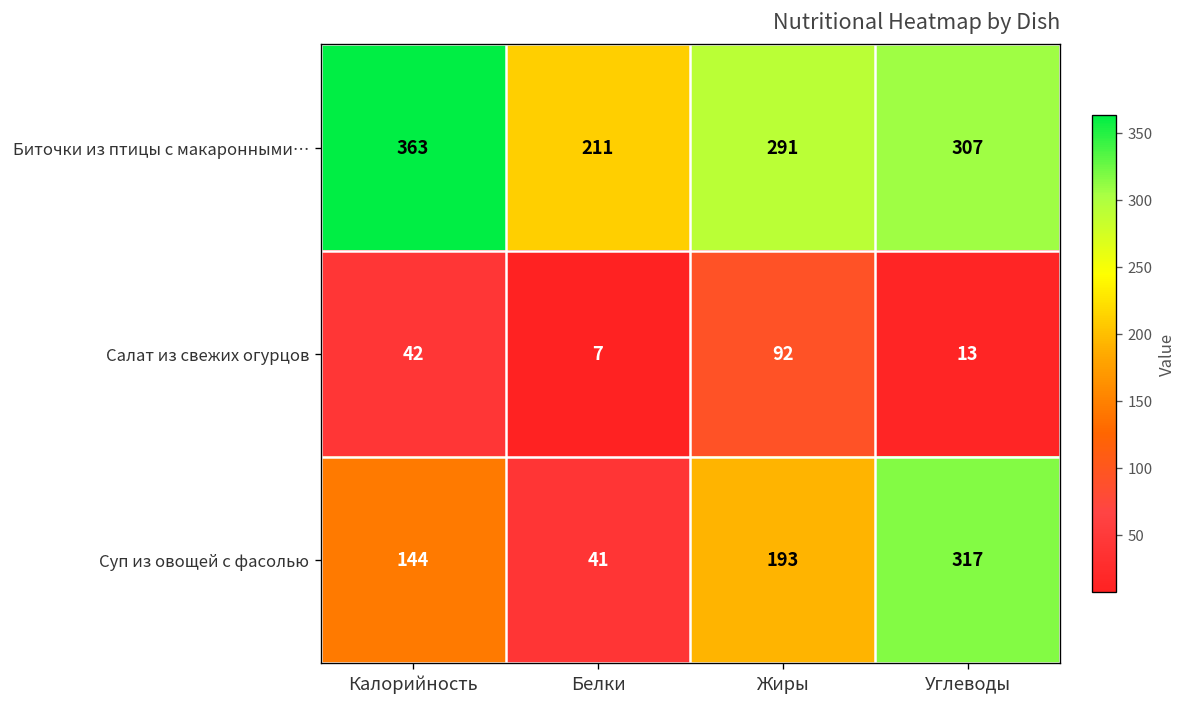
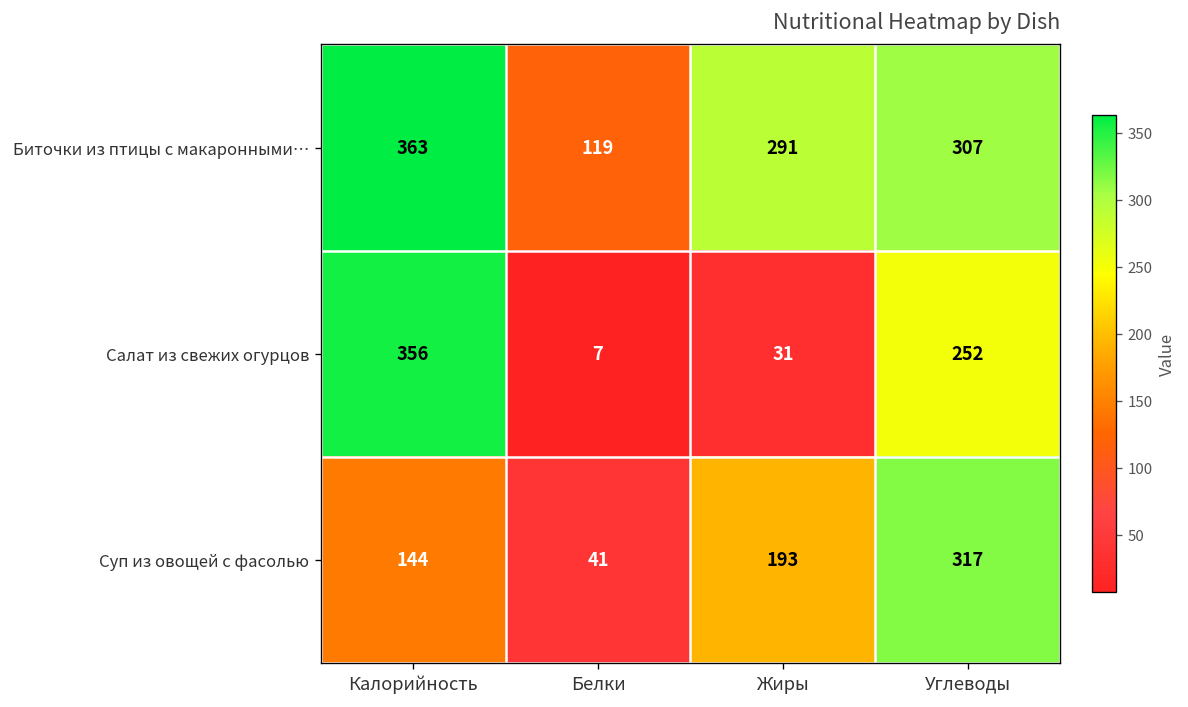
  {
    "Биточки из птицы с макаронными…": {
      "Калорийность": 363,
-     "Белки": 211,
+     "Белки": 119,
      "Жиры": 291,
      "Углеводы": 307
    },
    "Салат из свежих огурцов": {
-     "Калорийность": 42,
+     "Калорийность": 356,
      "Белки": 7,
-     "Жиры": 92,
-     "Углеводы": 13
+     "Жиры": 31,
+     "Углеводы": 252
    },
    "Суп из овощей с фасолью": {
      "Калорийность": 144,
      "Белки": 41,
      "Жиры": 193,
      "Углеводы": 317
    }
  }
